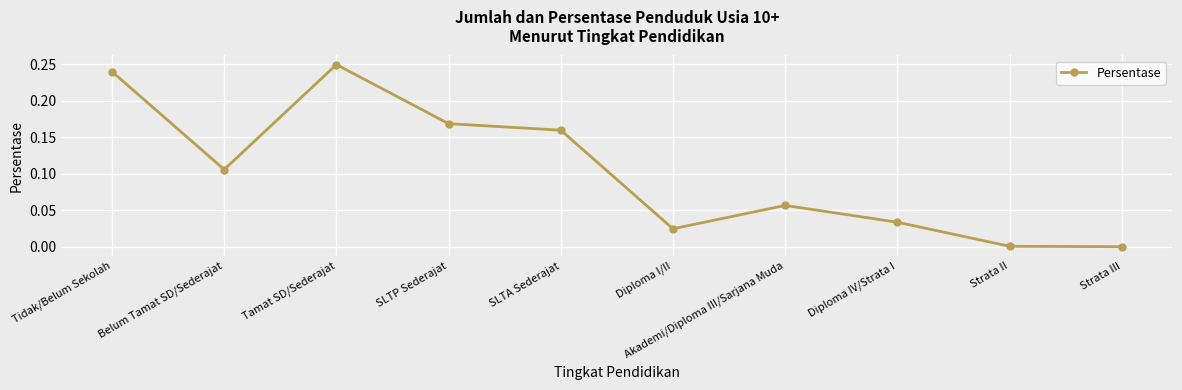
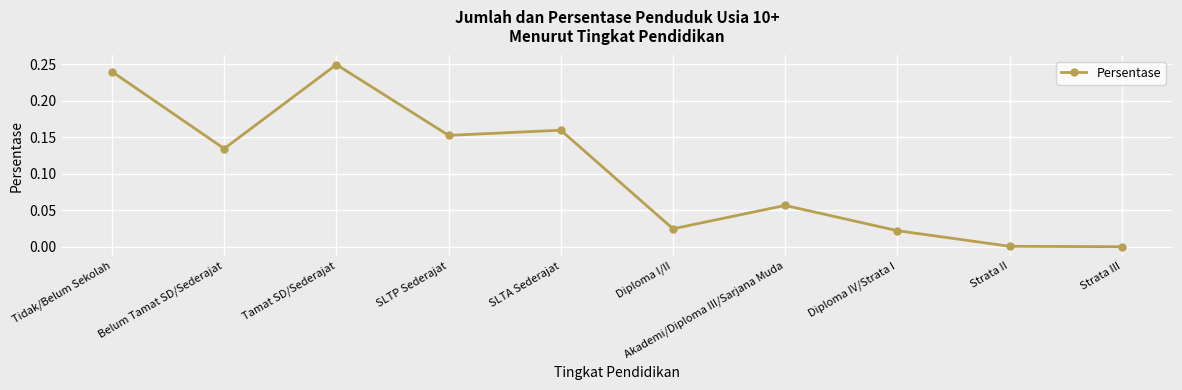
  {
    "Tidak/Belum Sekolah": 0.24,
-   "Belum Tamat SD/Sederajat": 0.11,
+   "Belum Tamat SD/Sederajat": 0.13,
    "Tamat SD/Sederajat": 0.25,
-   "SLTP Sederajat": 0.17,
+   "SLTP Sederajat": 0.15,
    "SLTA Sederajat": 0.16,
    "Diploma I/II": 0.02,
    "Akademi/Diploma III/Sarjana Muda": 0.06,
-   "Diploma IV/Strata I": 0.03,
+   "Diploma IV/Strata I": 0.02,
    "Strata II": 0.00,
    "Strata III": 0.00
  }
